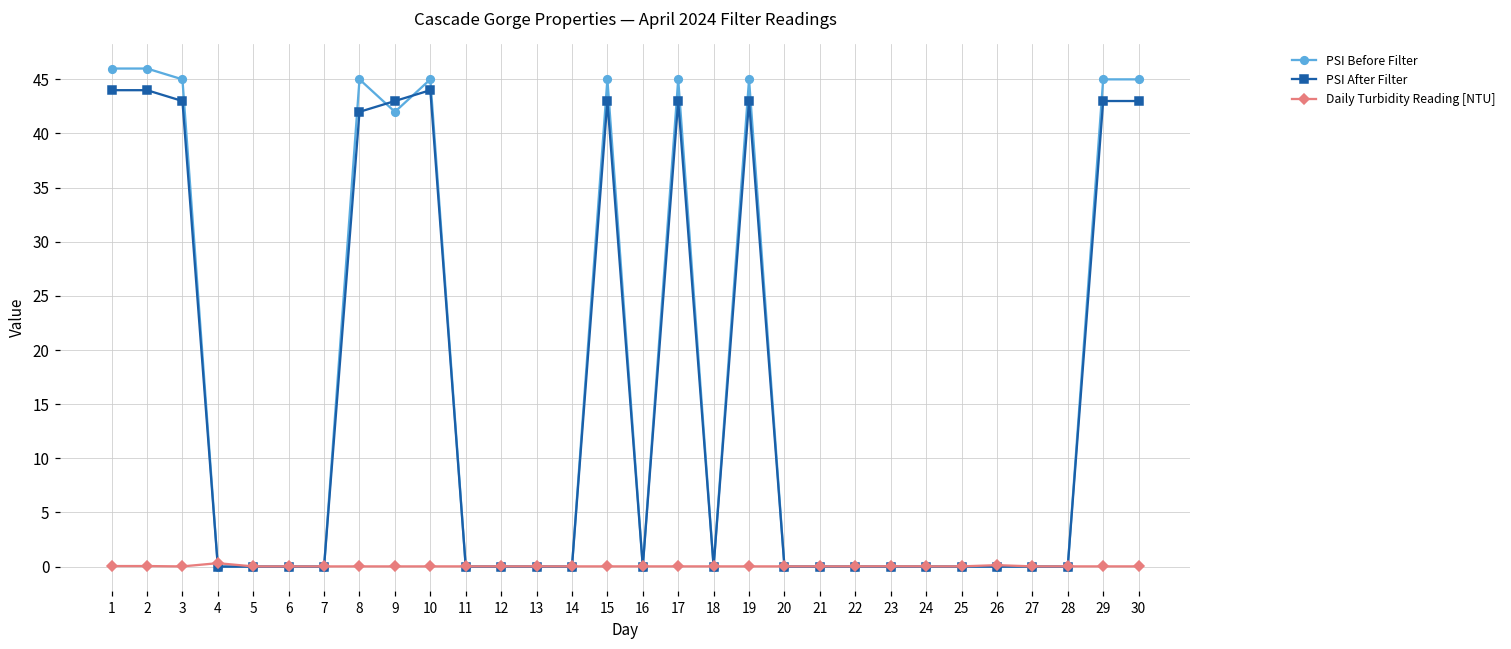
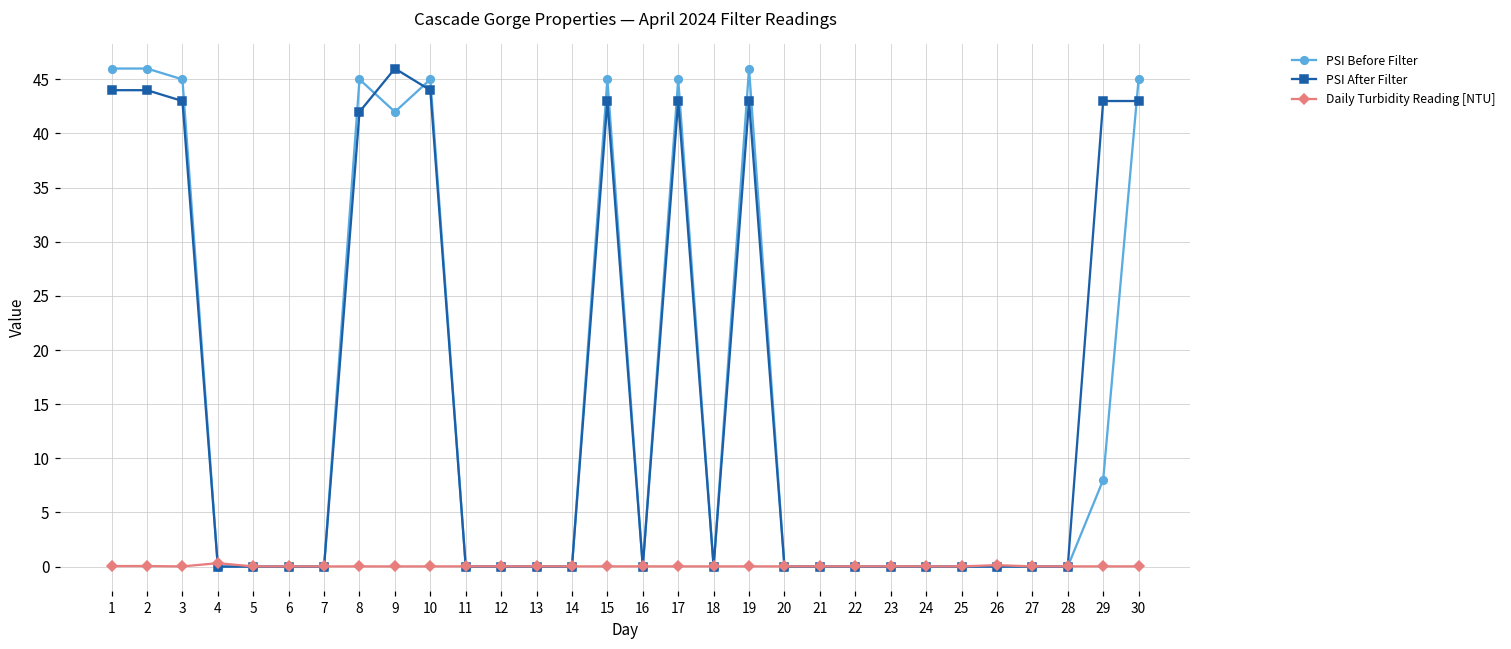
  {
    "PSI Before Filter": {
      "1": 46,
      "2": 46,
      "3": 45,
      "8": 45,
      "9": 42,
      "10": 45,
      "15": 45,
      "17": 45,
-     "19": 45,
-     "29": 45,
+     "19": 46,
+     "29": 8,
      "30": 45
    },
    "PSI After Filter": {
      "1": 44,
      "2": 44,
      "3": 43,
      "8": 42,
-     "9": 43,
+     "9": 46,
      "10": 44,
      "15": 43,
      "17": 43,
      "19": 43,
      "29": 43,
      "30": 43
    },
    "Daily Turbidity Reading [NTU]": {
      "1": 0,
      "2": 0,
      "3": 0,
      "4": 0,
      "8": 0,
      "9": 0,
      "10": 0,
      "15": 0,
      "17": 0,
      "19": 0,
      "29": 0,
      "30": 0
    }
  }
